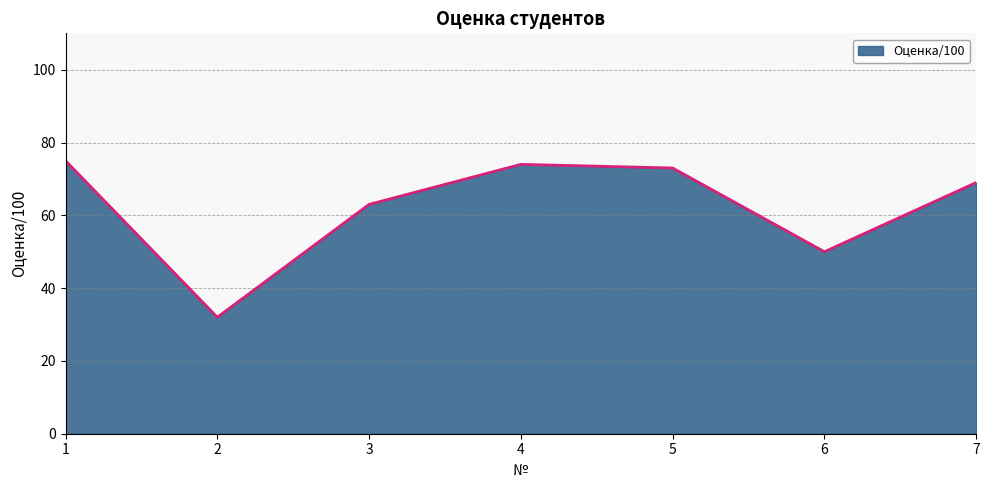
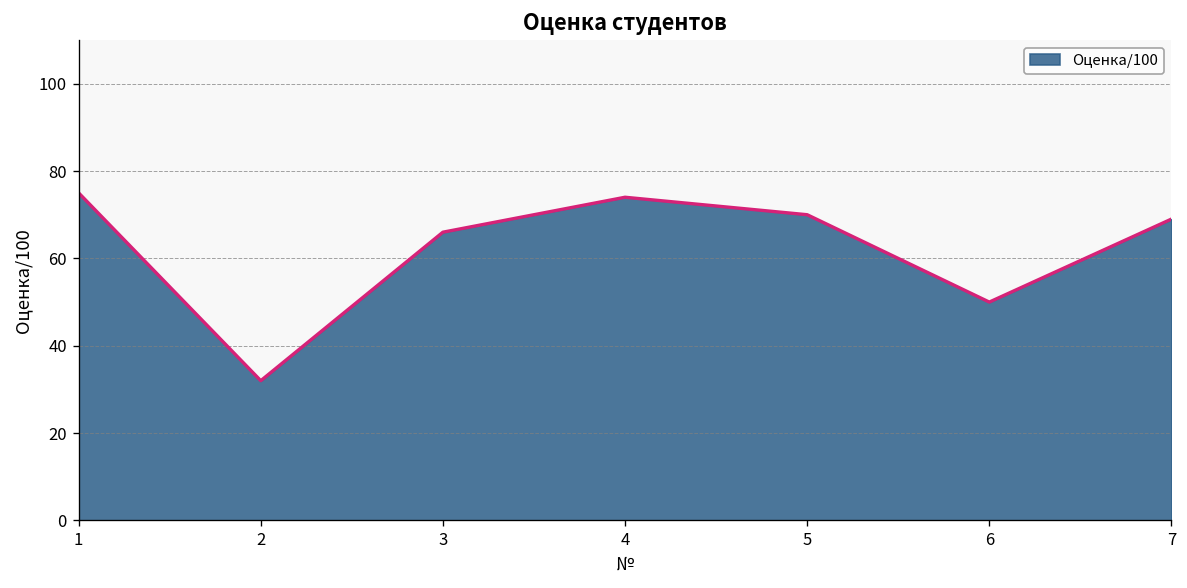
  {
    "1": 75,
    "2": 32,
-   "3": 63,
+   "3": 66,
    "4": 74,
-   "5": 73,
+   "5": 70,
    "6": 50,
    "7": 69
  }
